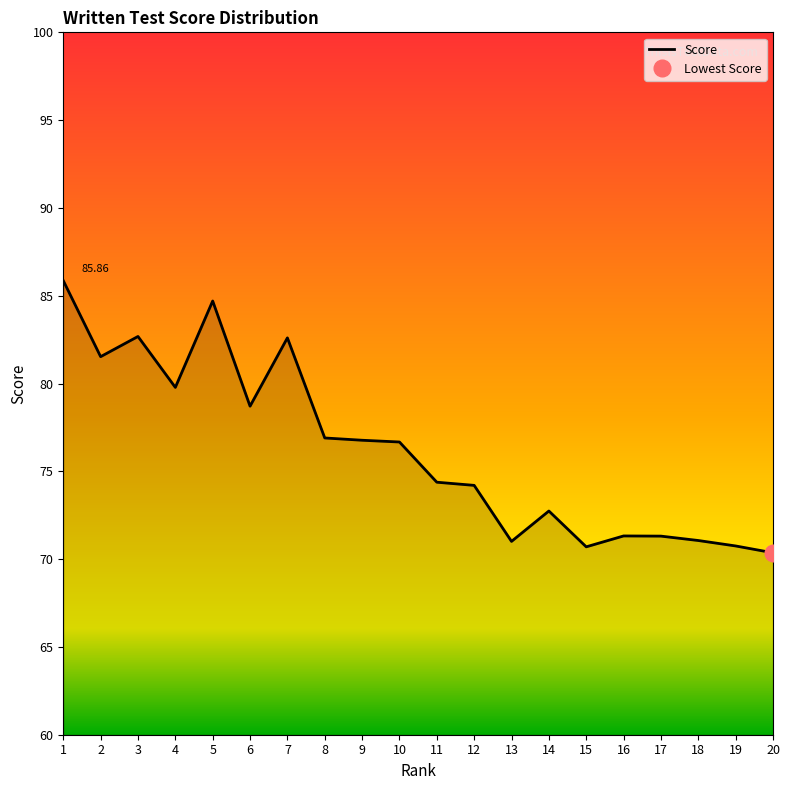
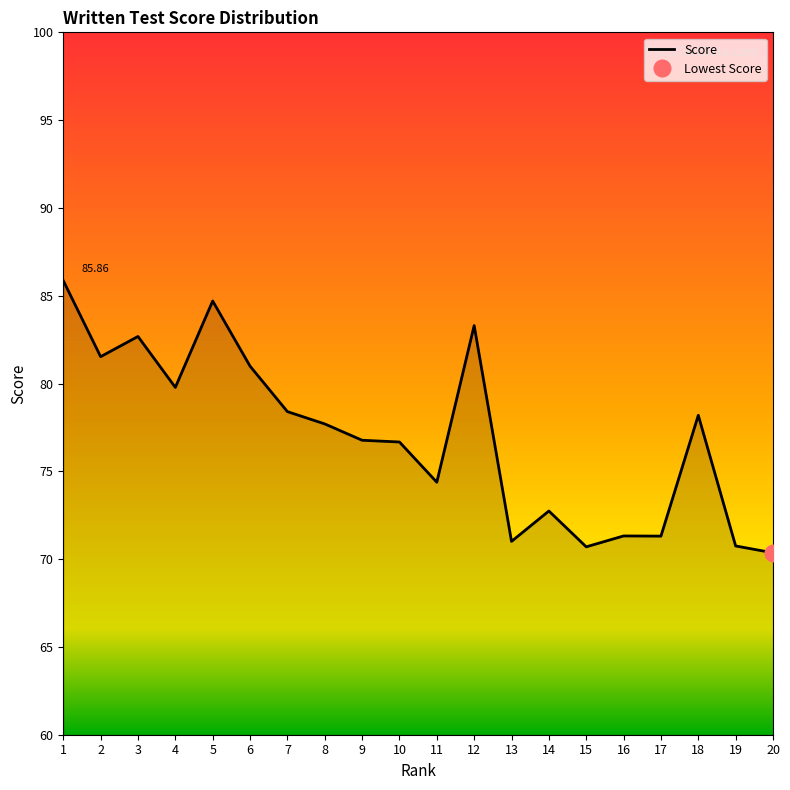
  {
    "Score": {
      "2": 81.5,
      "3": 82.7,
      "4": 79.8,
      "5": 84.7,
-     "6": 78.7,
-     "7": 82.6,
-     "8": 76.9,
+     "6": 81.0,
+     "7": 78.4,
+     "8": 77.7,
      "9": 76.8,
      "10": 76.7,
      "11": 74.4,
-     "12": 74.2,
+     "12": 83.3,
      "13": 71.0,
      "14": 72.7,
      "15": 70.7,
      "16": 71.3,
      "17": 71.3,
-     "18": 71.1,
+     "18": 78.2,
      "19": 70.8
    }
  }
